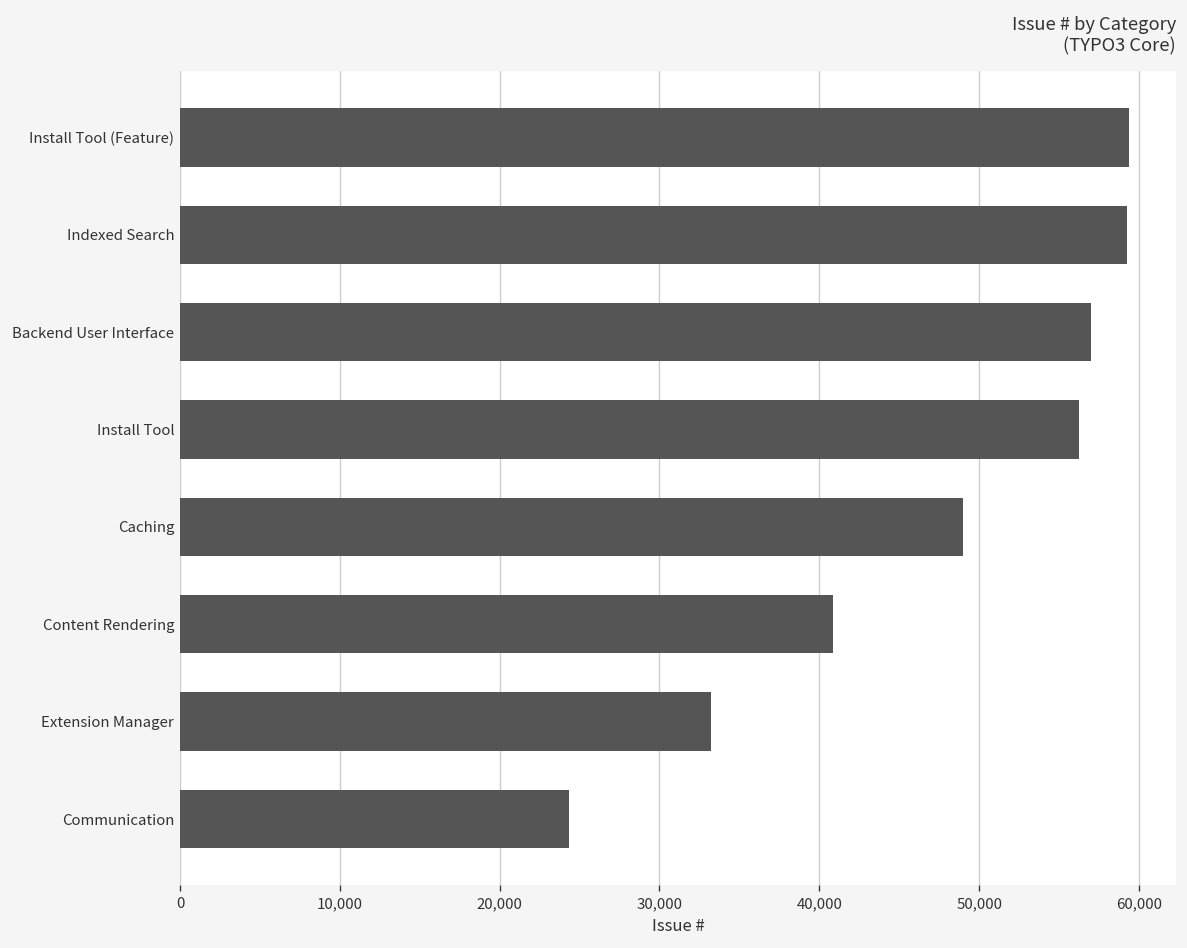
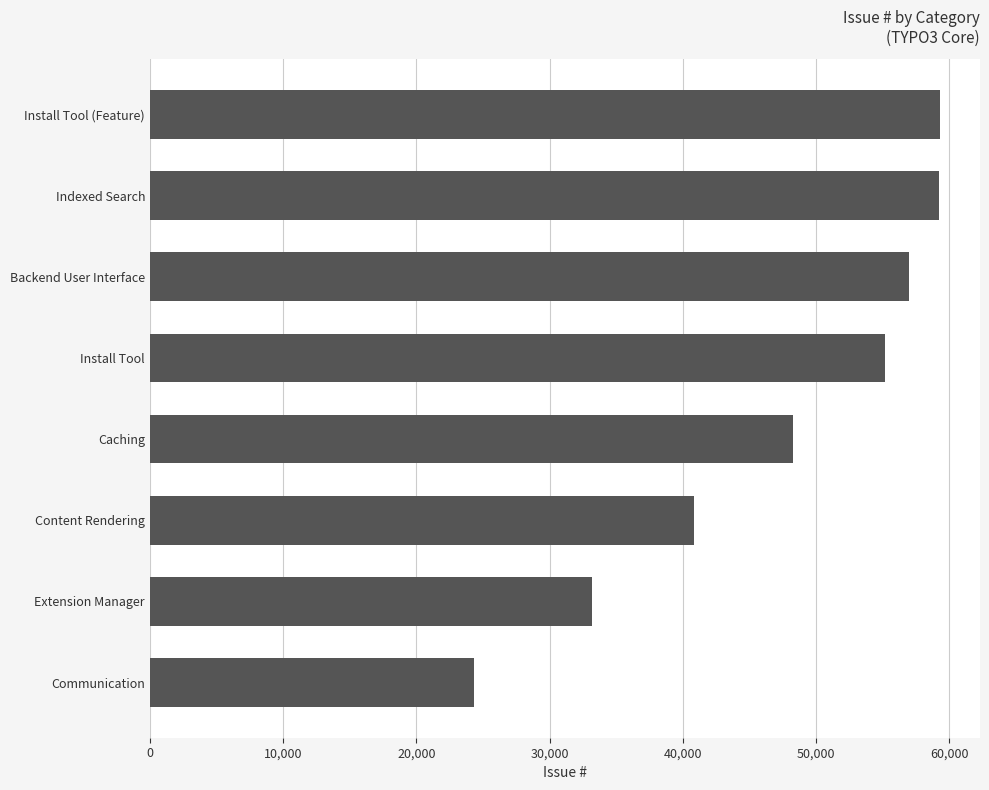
  {
    "Install Tool (Feature)": "59,400",
    "Indexed Search": "59,300",
    "Backend User Interface": "57,000",
-   "Install Tool": "56,300",
-   "Caching": "49,000",
+   "Install Tool": "55,200",
+   "Caching": "48,200",
    "Content Rendering": "40,900",
    "Extension Manager": "33,200",
    "Communication": "24,400"
  }
